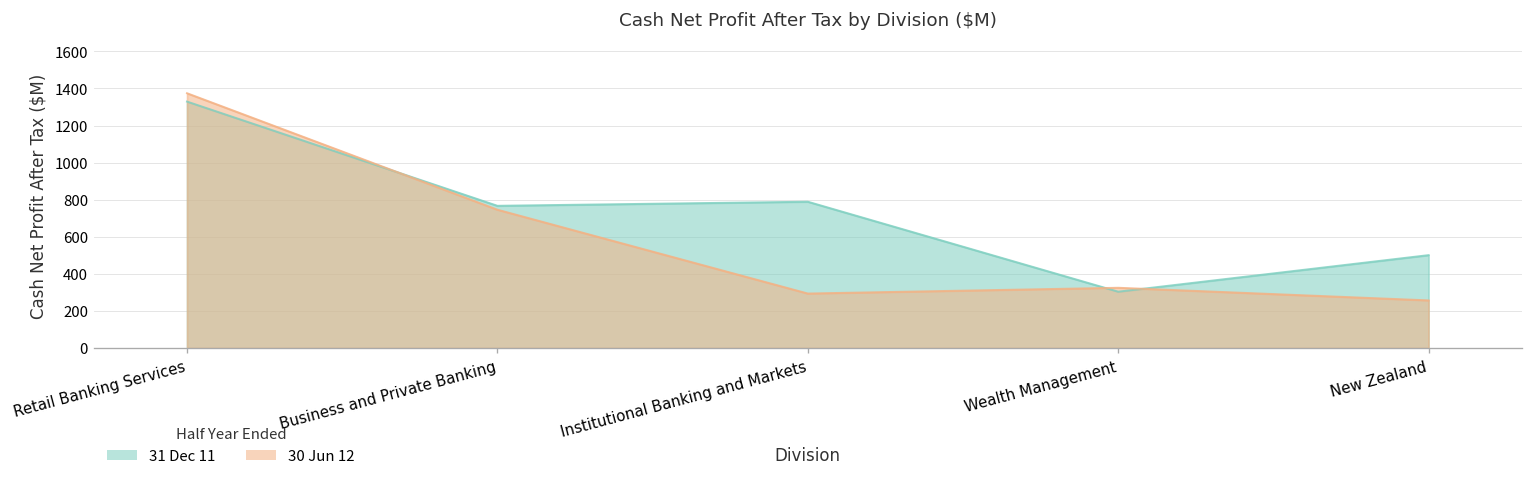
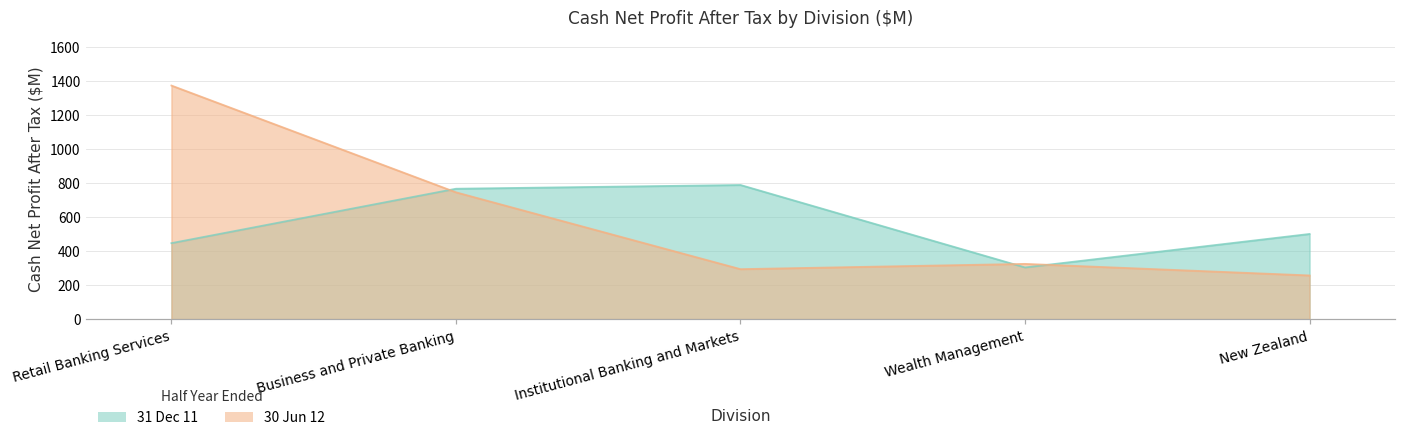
  {
    "31 Dec 11": {
-     "Retail Banking Services": 1330,
+     "Retail Banking Services": 450,
      "Business and Private Banking": 770,
      "Institutional Banking and Markets": 790,
      "Wealth Management": 300,
      "New Zealand": 500
    },
    "30 Jun 12": {
      "Retail Banking Services": 1370,
      "Business and Private Banking": 750,
      "Institutional Banking and Markets": 290,
      "Wealth Management": 330,
      "New Zealand": 260
    }
  }
